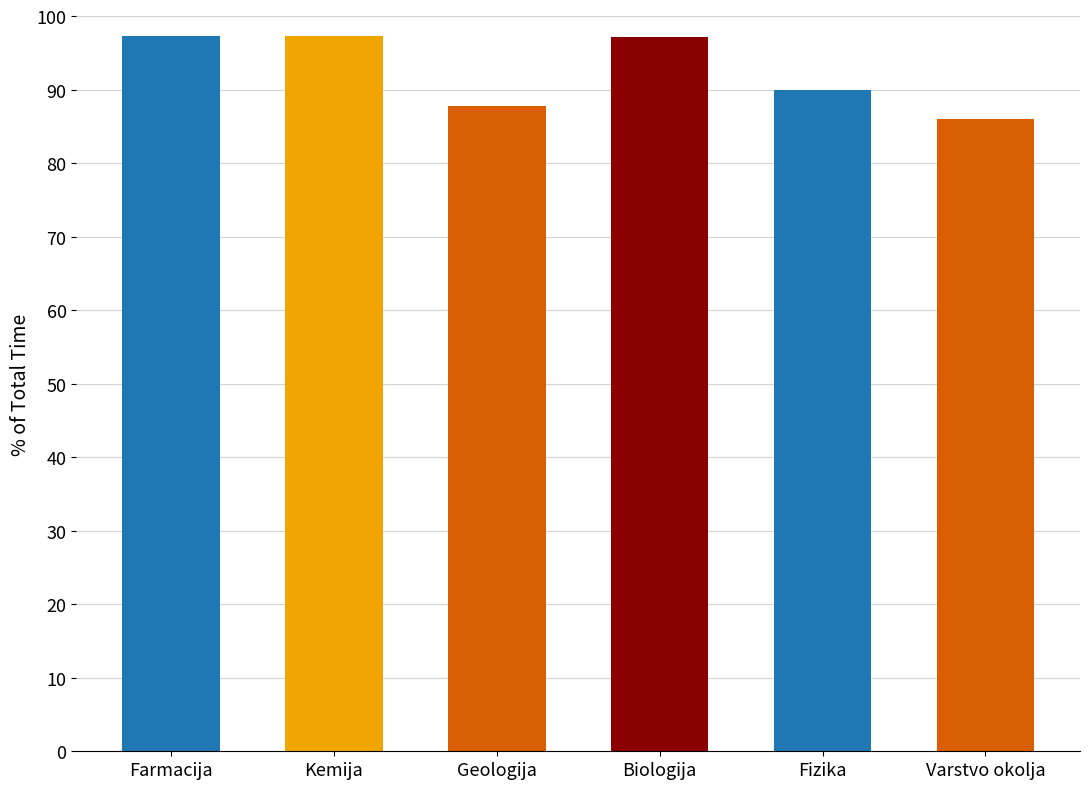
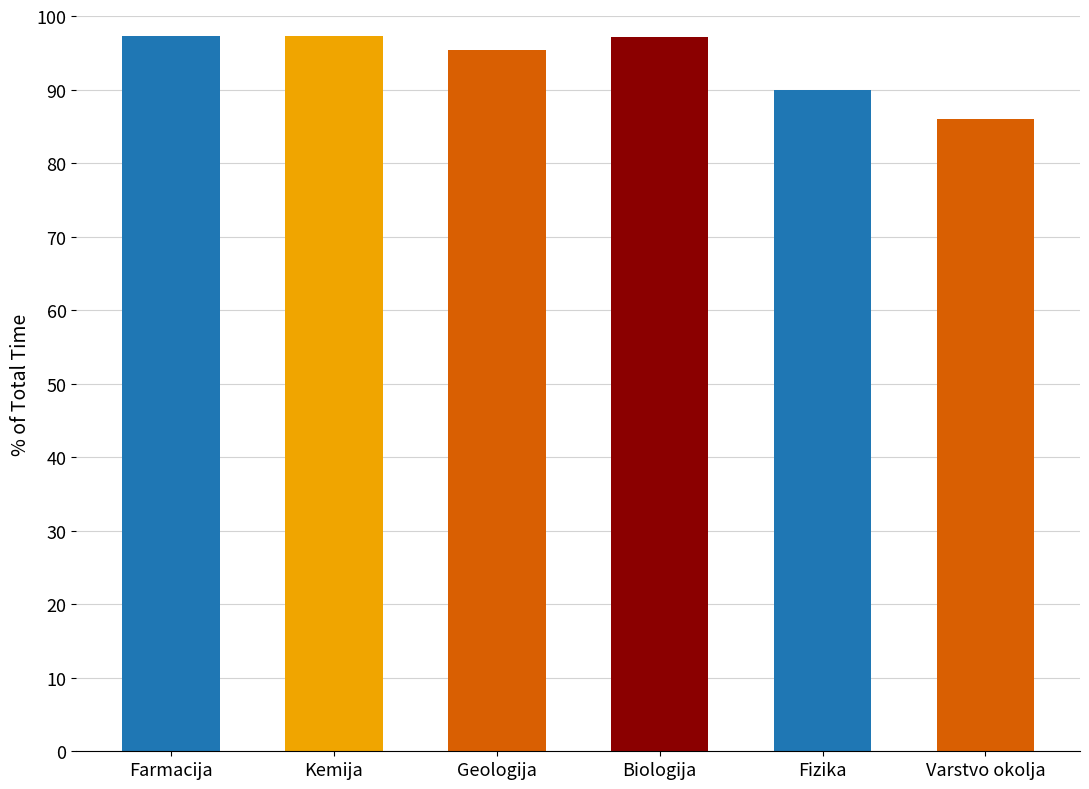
  {
    "Farmacija": 97,
    "Kemija": 97,
-   "Geologija": 88,
+   "Geologija": 95,
    "Biologija": 97,
    "Fizika": 90,
    "Varstvo okolja": 86
  }
